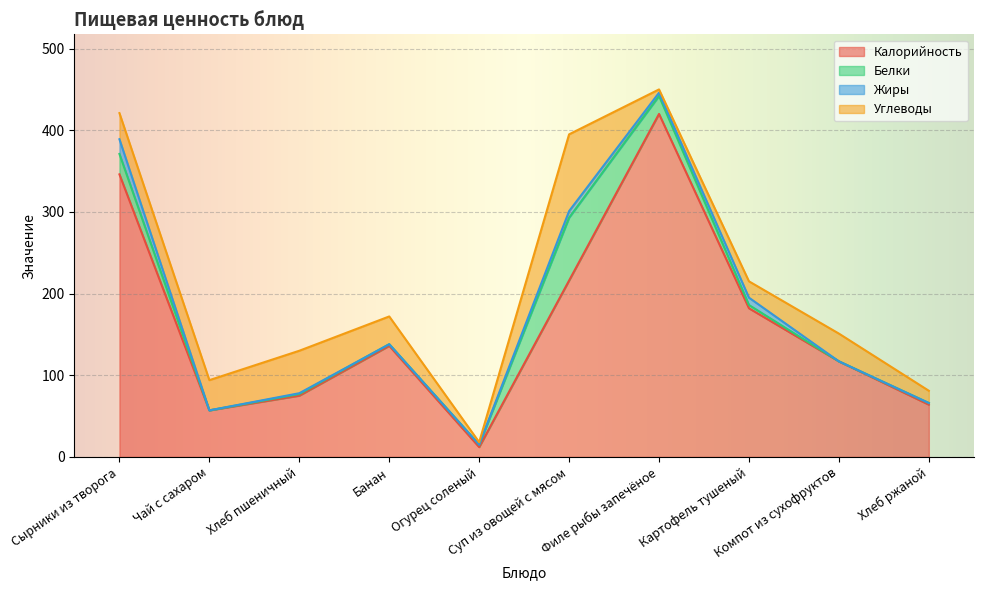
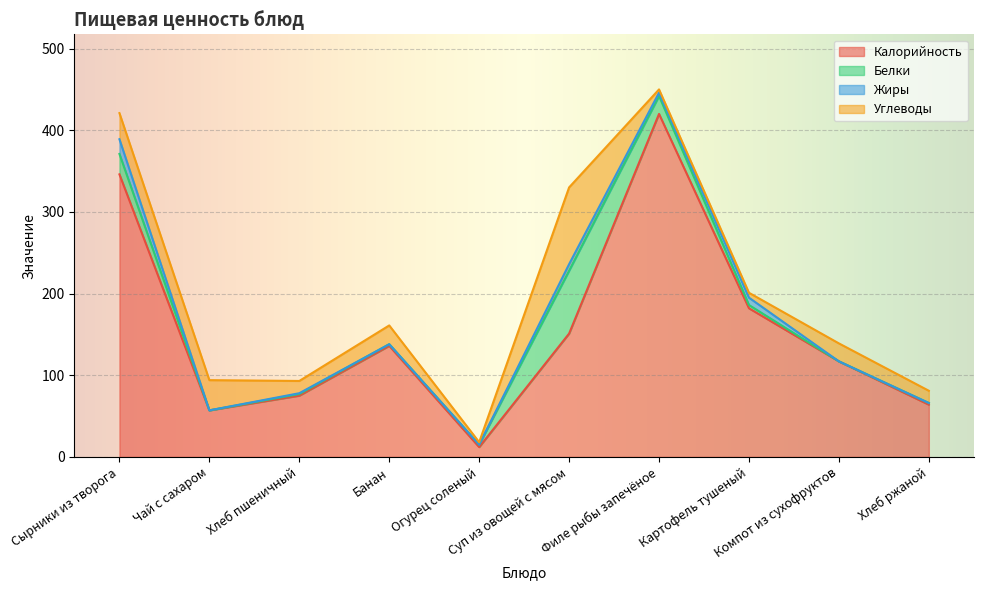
  {
    "Калорийность": {
      "Сырники из творога": 350,
-     "Суп из овощей с мясом": 220,
+     "Суп из овощей с мясом": 150,
      "Филе рыбы запечёное": 420,
      "Картофель тушеный": 180
    },
    "Белки": {
      "Сырники из творога": 30,
      "Суп из овощей с мясом": 80,
      "Филе рыбы запечёное": 20,
      "Картофель тушеный": 0
    },
    "Жиры": {
      "Сырники из творога": 20,
      "Суп из овощей с мясом": 10,
      "Филе рыбы запечёное": 0,
      "Картофель тушеный": 10
    },
    "Углеводы": {
      "Сырники из творога": 30,
      "Чай с сахаром": 40,
-     "Хлеб пшеничный": 50,
-     "Банан": 30,
+     "Хлеб пшеничный": 20,
+     "Банан": 20,
      "Суп из овощей с мясом": 90,
      "Филе рыбы запечёное": 0,
-     "Картофель тушеный": 20,
-     "Компот из сухофруктов": 30,
+     "Картофель тушеный": 10,
+     "Компот из сухофруктов": 20,
      "Хлеб ржаной": 20
    }
  }
